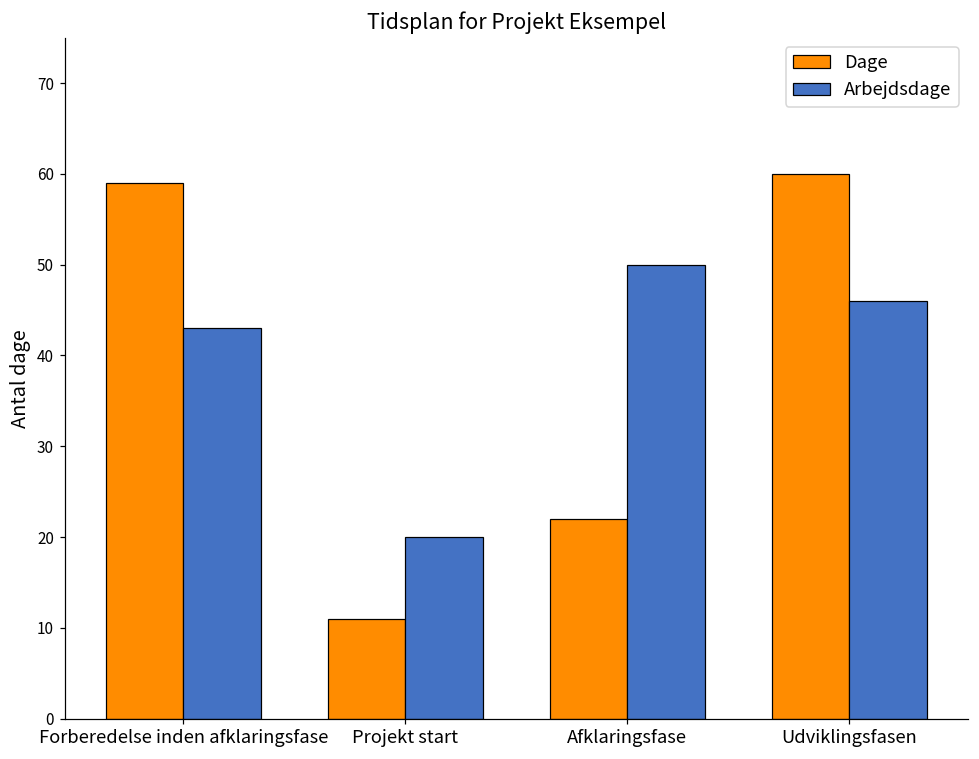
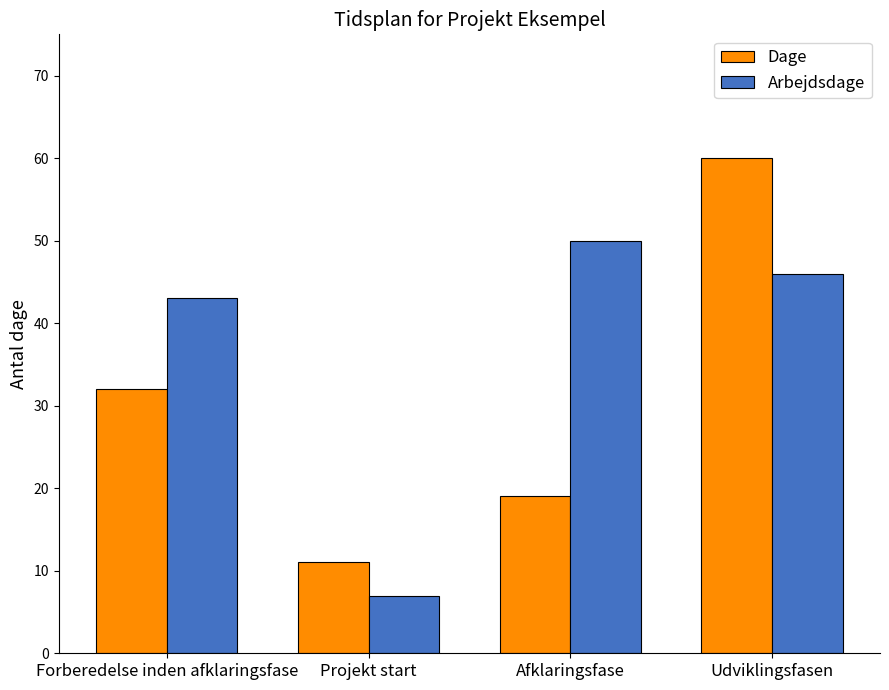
  {
    "Dage": {
-     "Forberedelse inden afklaringsfase": 59,
+     "Forberedelse inden afklaringsfase": 32,
      "Projekt start": 11,
-     "Afklaringsfase": 22,
+     "Afklaringsfase": 19,
      "Udviklingsfasen": 60
    },
    "Arbejdsdage": {
      "Forberedelse inden afklaringsfase": 43,
-     "Projekt start": 20,
+     "Projekt start": 7,
      "Afklaringsfase": 50,
      "Udviklingsfasen": 46
    }
  }
